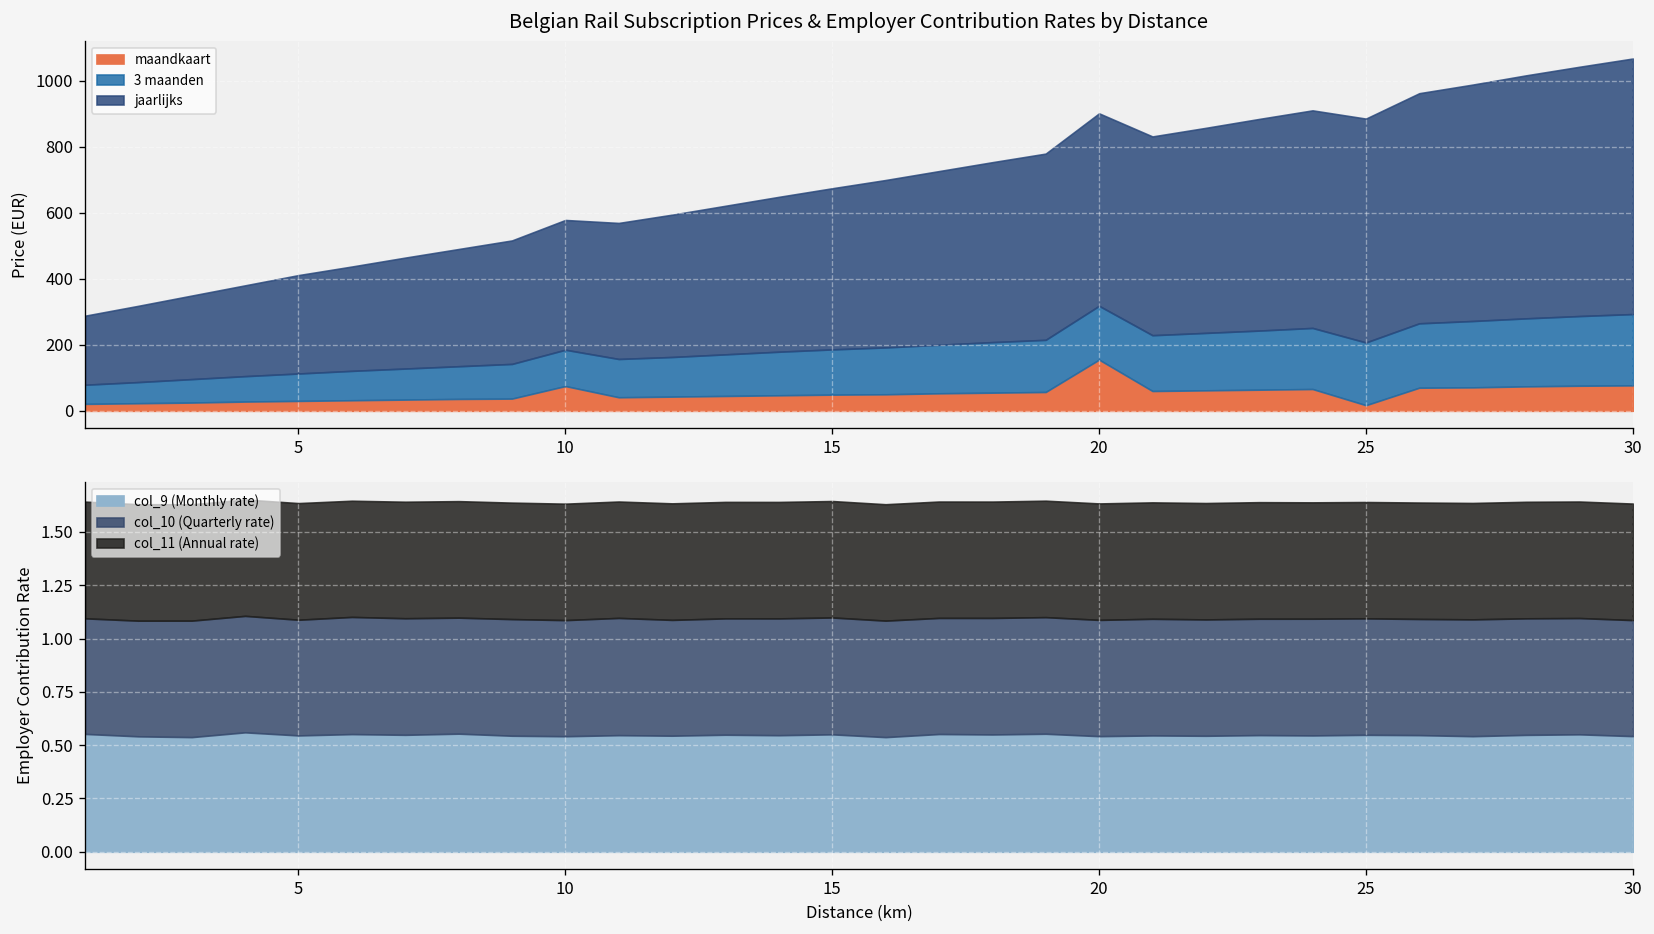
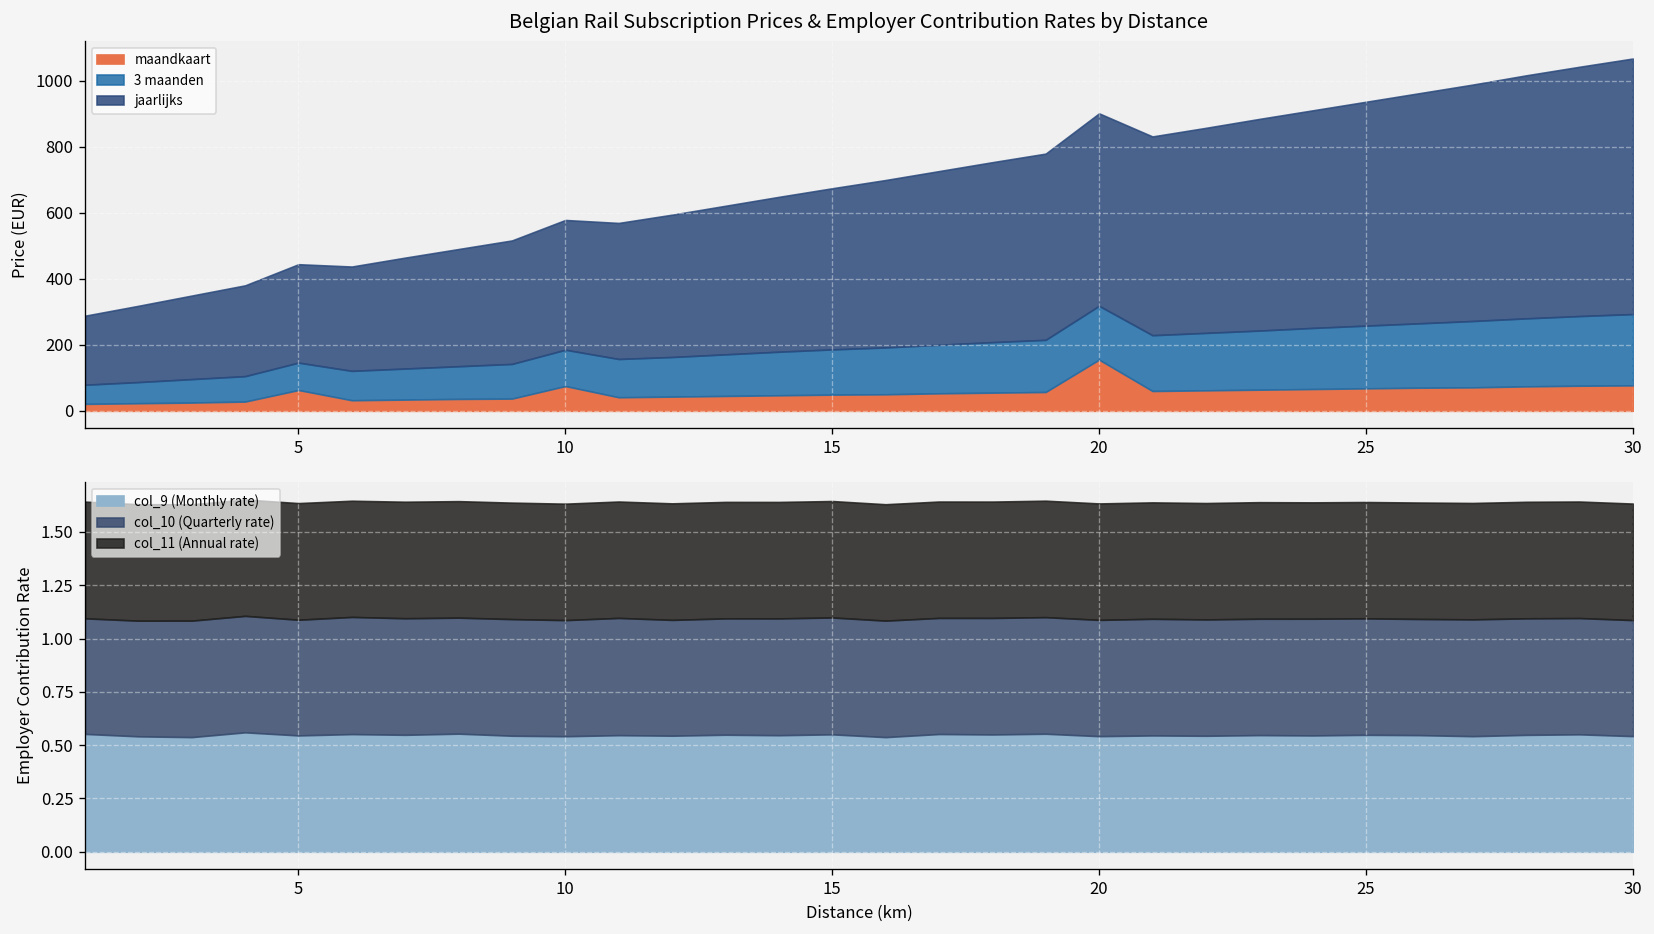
  {
    "Belgian Rail Subscription Prices & Employer Contribution Rates by Distance": {
      "maandkaart": {
-       "5": 30,
+       "5": 60,
        "10": 80,
        "15": 50,
        "20": 160,
-       "25": 20,
+       "25": 70,
        "30": 80
      }
    }
  }
